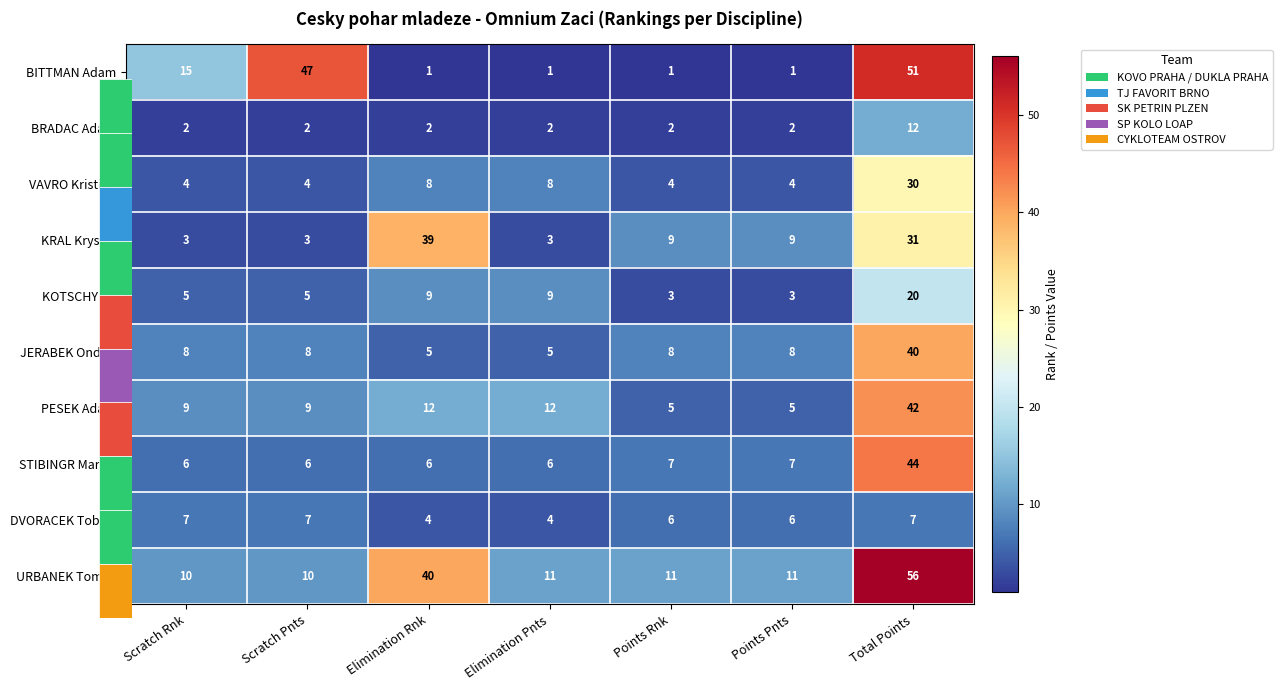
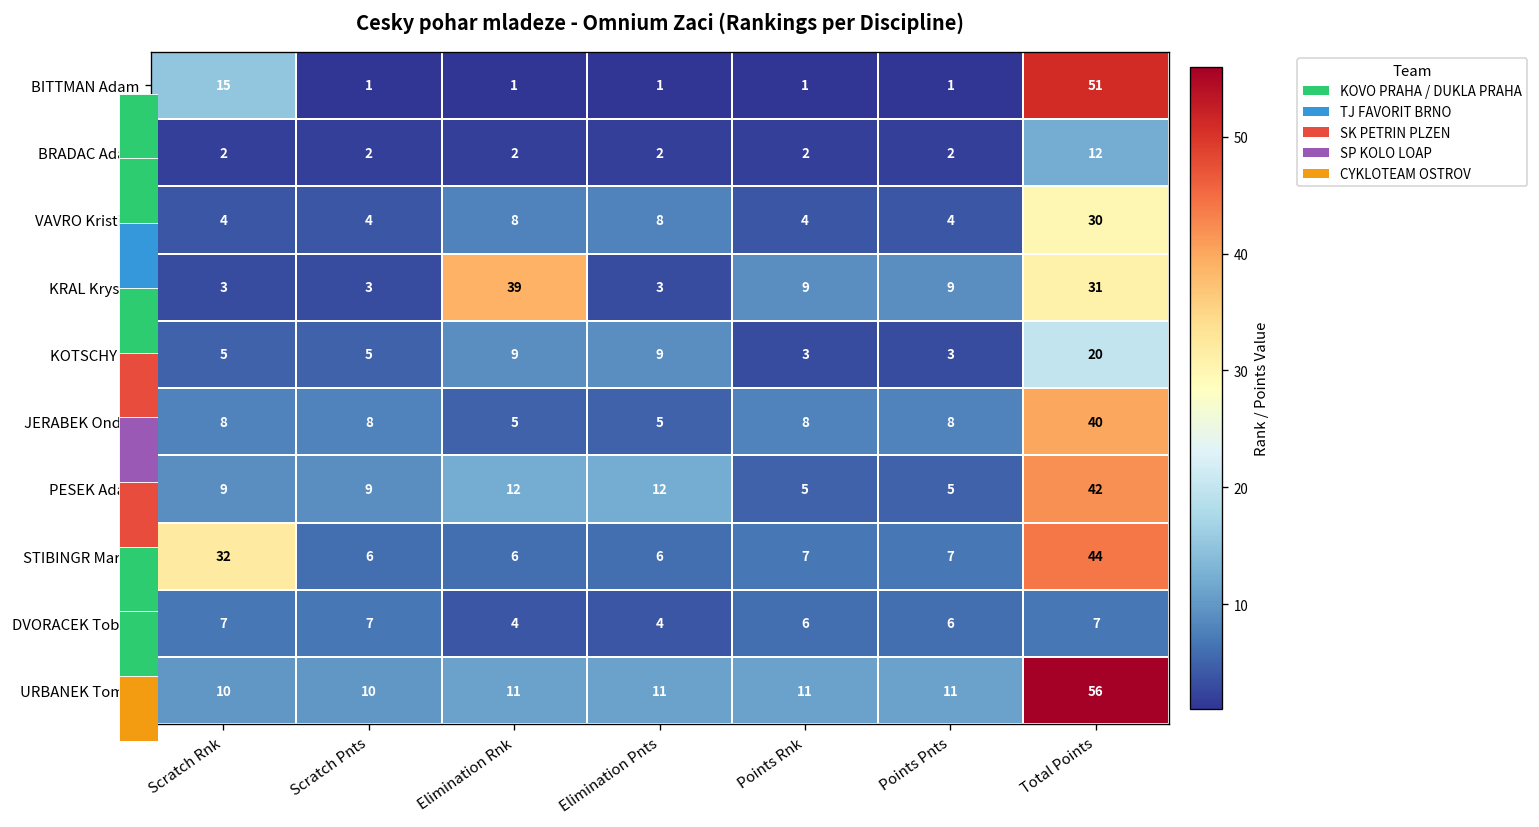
  {
    "BITTMAN Adam": {
      "Scratch Rnk": 15,
-     "Scratch Pnts": 47,
+     "Scratch Pnts": 1,
      "Elimination Rnk": 1,
      "Elimination Pnts": 1,
      "Points Rnk": 1,
      "Points Pnts": 1,
      "Total Points": 51
    },
    "BRADAC Adam": {
      "Scratch Rnk": 2,
      "Scratch Pnts": 2,
      "Elimination Rnk": 2,
      "Elimination Pnts": 2,
      "Points Rnk": 2,
      "Points Pnts": 2,
      "Total Points": 12
    },
    "VAVRO Kristian": {
      "Scratch Rnk": 4,
      "Scratch Pnts": 4,
      "Elimination Rnk": 8,
      "Elimination Pnts": 8,
      "Points Rnk": 4,
      "Points Pnts": 4,
      "Total Points": 30
    },
    "KRAL Krystof": {
      "Scratch Rnk": 3,
      "Scratch Pnts": 3,
      "Elimination Rnk": 39,
      "Elimination Pnts": 3,
      "Points Rnk": 9,
      "Points Pnts": 9,
      "Total Points": 31
    },
    "KOTSCHY Vit": {
      "Scratch Rnk": 5,
      "Scratch Pnts": 5,
      "Elimination Rnk": 9,
      "Elimination Pnts": 9,
      "Points Rnk": 3,
      "Points Pnts": 3,
      "Total Points": 20
    },
    "JERABEK Ondrej": {
      "Scratch Rnk": 8,
      "Scratch Pnts": 8,
      "Elimination Rnk": 5,
      "Elimination Pnts": 5,
      "Points Rnk": 8,
      "Points Pnts": 8,
      "Total Points": 40
    },
    "PESEK Adam": {
      "Scratch Rnk": 9,
      "Scratch Pnts": 9,
      "Elimination Rnk": 12,
      "Elimination Pnts": 12,
      "Points Rnk": 5,
      "Points Pnts": 5,
      "Total Points": 42
    },
    "STIBINGR Martin": {
-     "Scratch Rnk": 6,
+     "Scratch Rnk": 32,
      "Scratch Pnts": 6,
      "Elimination Rnk": 6,
      "Elimination Pnts": 6,
      "Points Rnk": 7,
      "Points Pnts": 7,
      "Total Points": 44
    },
    "DVORACEK Tobias": {
      "Scratch Rnk": 7,
      "Scratch Pnts": 7,
      "Elimination Rnk": 4,
      "Elimination Pnts": 4,
      "Points Rnk": 6,
      "Points Pnts": 6,
      "Total Points": 7
    },
    "URBANEK Tomas": {
      "Scratch Rnk": 10,
      "Scratch Pnts": 10,
-     "Elimination Rnk": 40,
+     "Elimination Rnk": 11,
      "Elimination Pnts": 11,
      "Points Rnk": 11,
      "Points Pnts": 11,
      "Total Points": 56
    }
  }
